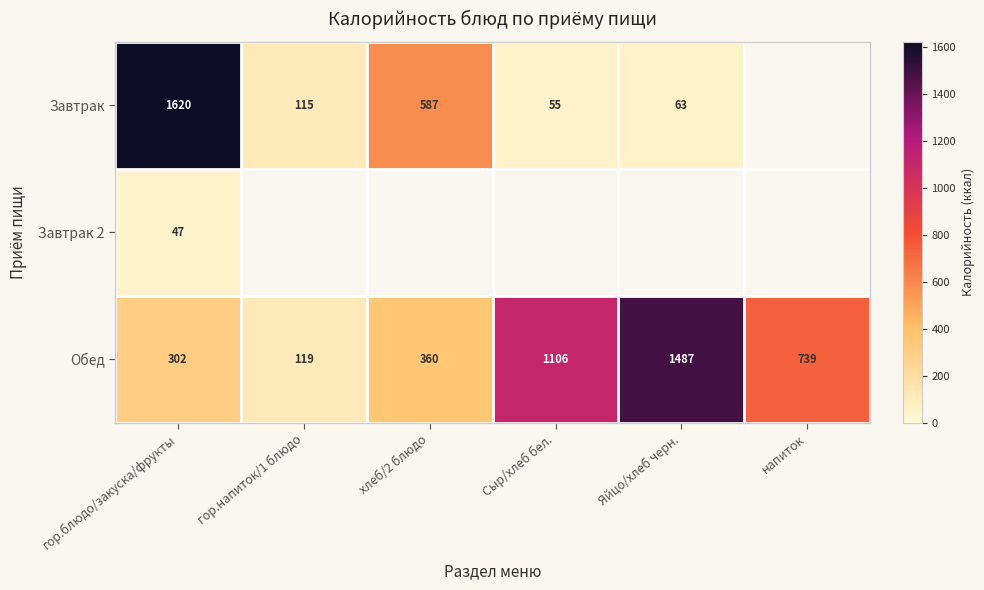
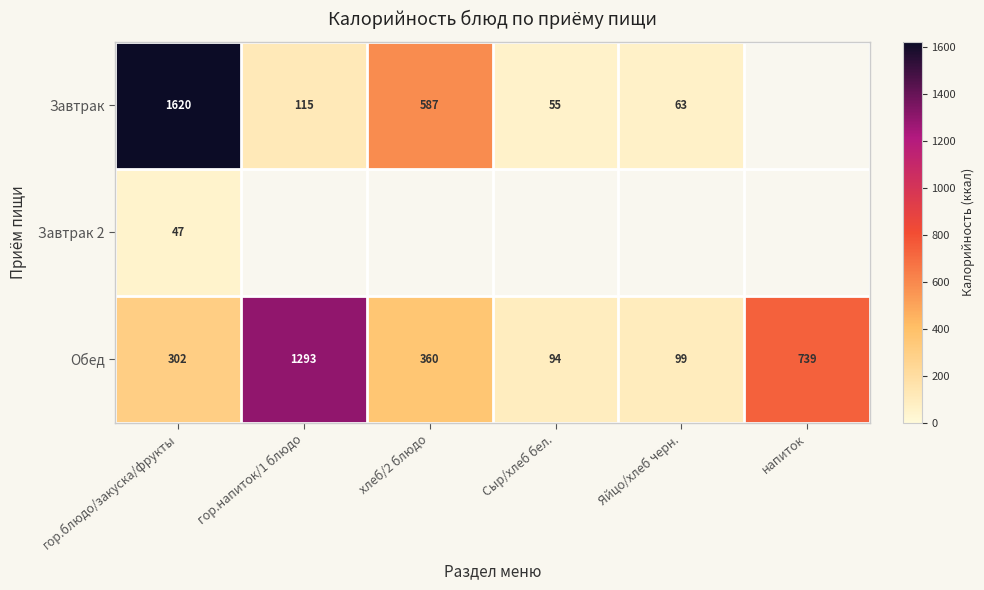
  {
    "Завтрак": {
      "гор.блюдо/закуска/фрукты": 1620,
      "гор.напиток/1 блюдо": 115,
      "хлеб/2 блюдо": 587,
      "Сыр/хлеб бел.": 55,
      "Яйцо/хлеб черн.": 63
    },
    "Завтрак 2": {
      "гор.блюдо/закуска/фрукты": 47
    },
    "Обед": {
      "гор.блюдо/закуска/фрукты": 302,
-     "гор.напиток/1 блюдо": 119,
+     "гор.напиток/1 блюдо": 1293,
      "хлеб/2 блюдо": 360,
-     "Сыр/хлеб бел.": 1106,
-     "Яйцо/хлеб черн.": 1487,
+     "Сыр/хлеб бел.": 94,
+     "Яйцо/хлеб черн.": 99,
      "напиток": 739
    }
  }
